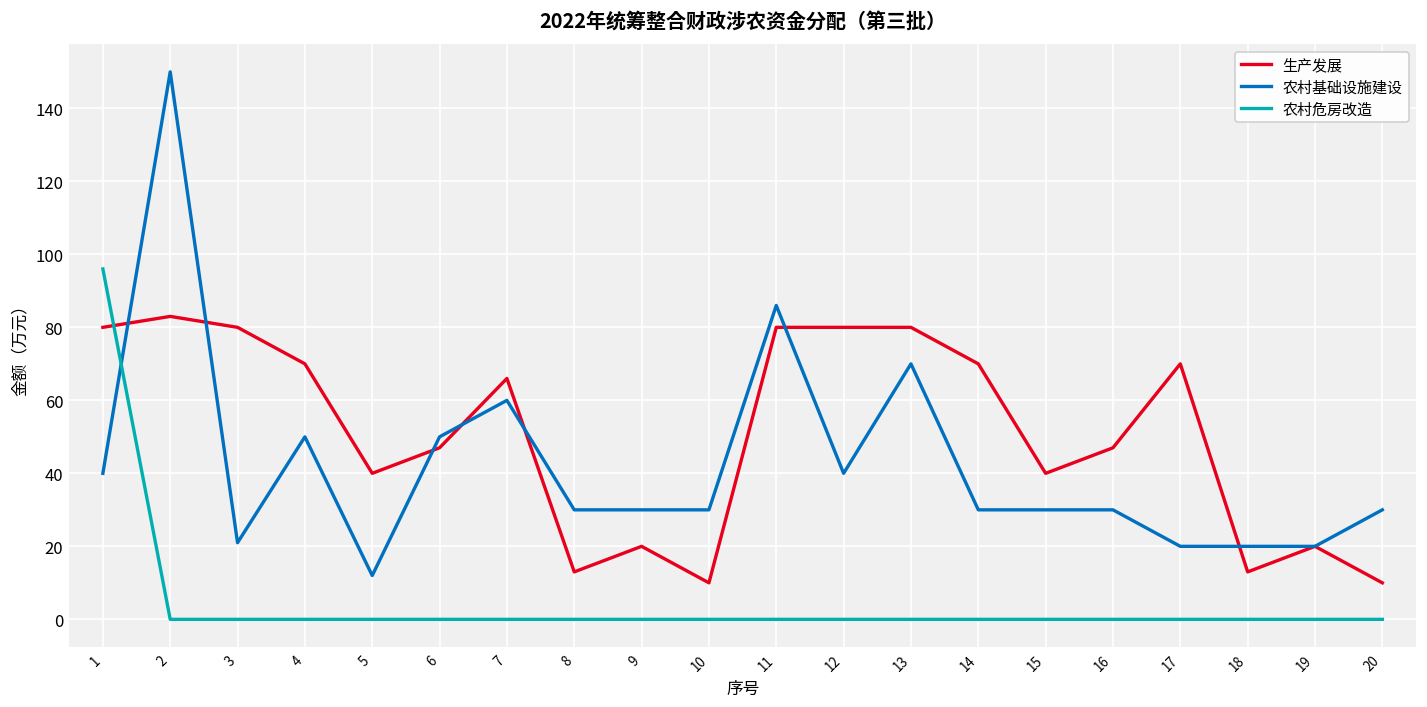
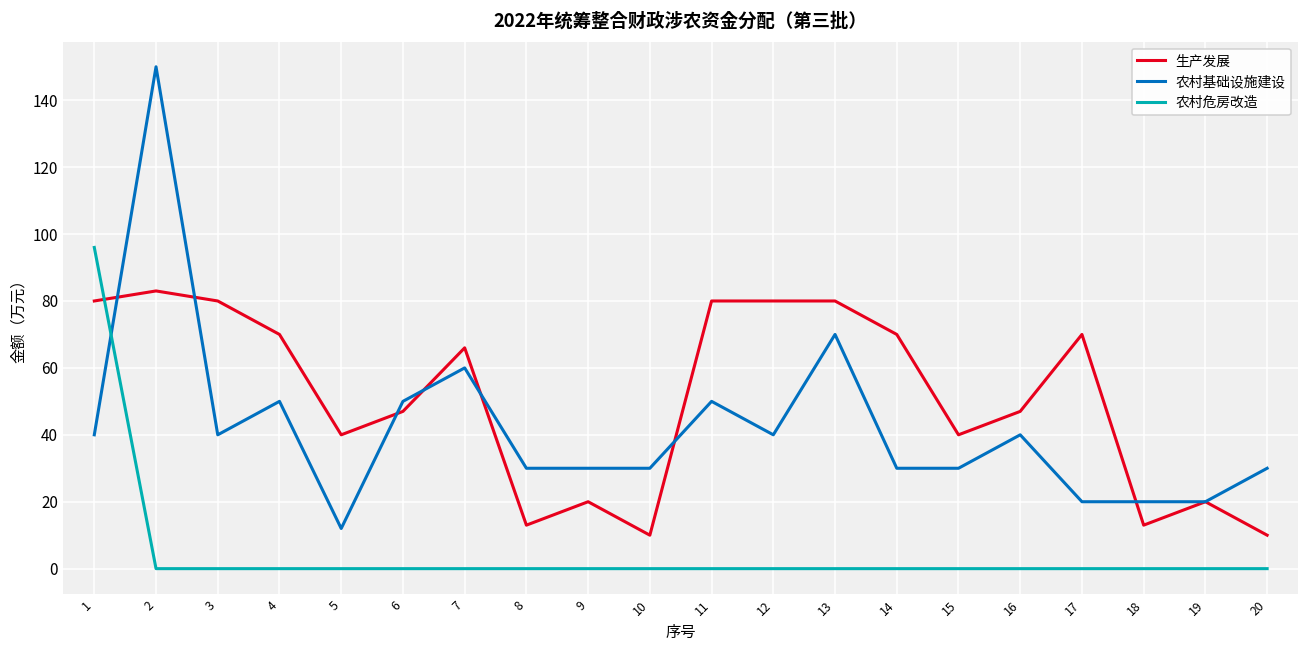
  {
    "生产发展": {
      "1": 80,
      "2": 83,
      "3": 80,
      "4": 70,
      "5": 40,
      "6": 47,
      "7": 66,
      "8": 13,
      "9": 20,
      "10": 10,
      "11": 80,
      "12": 80,
      "13": 80,
      "14": 70,
      "15": 40,
      "16": 47,
      "17": 70,
      "18": 13,
      "20": 10
    },
    "农村基础设施建设": {
      "1": 40,
      "2": 150,
-     "3": 21,
+     "3": 40,
      "4": 50,
      "5": 12,
      "6": 50,
      "7": 60,
      "8": 30,
      "9": 30,
      "10": 30,
-     "11": 86,
+     "11": 50,
      "12": 40,
      "13": 70,
      "14": 30,
      "15": 30,
-     "16": 30,
+     "16": 40,
      "17": 20,
      "18": 20,
      "20": 30
    },
    "农村危房改造": {
      "1": 96,
      "2": 0,
      "3": 0,
      "4": 0,
      "5": 0,
      "6": 0,
      "7": 0,
      "8": 0,
      "9": 0,
      "10": 0,
      "11": 0,
      "12": 0,
      "13": 0,
      "14": 0,
      "15": 0,
      "16": 0,
      "17": 0,
      "18": 0,
      "19": 0,
      "20": 0
    }
  }
